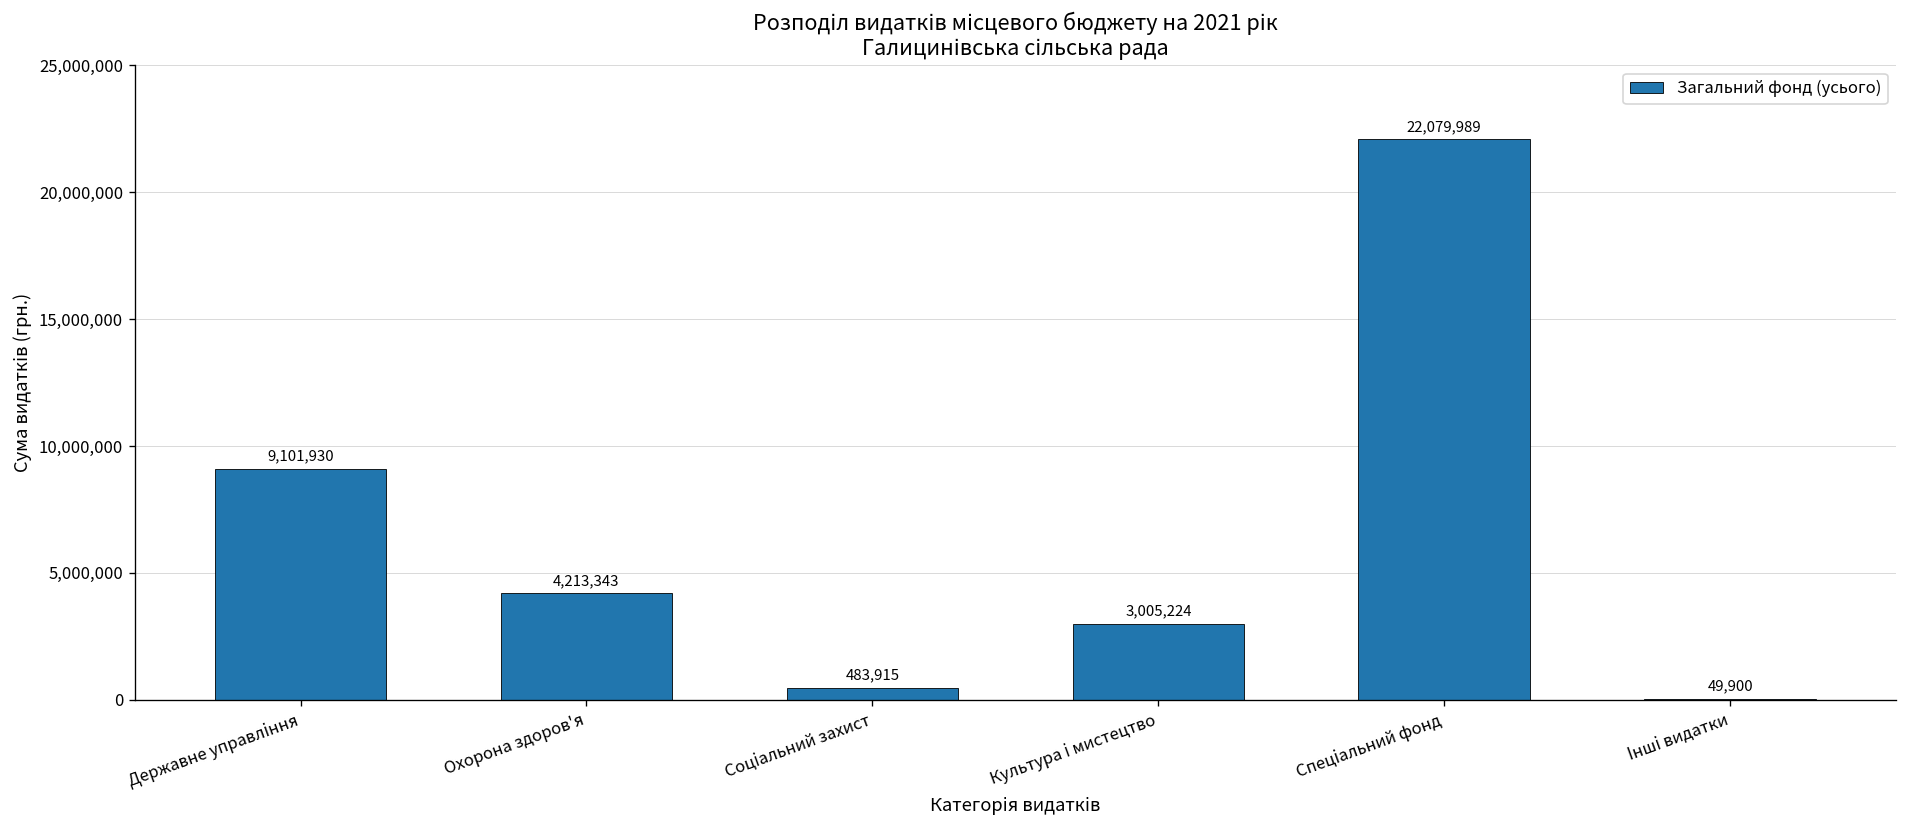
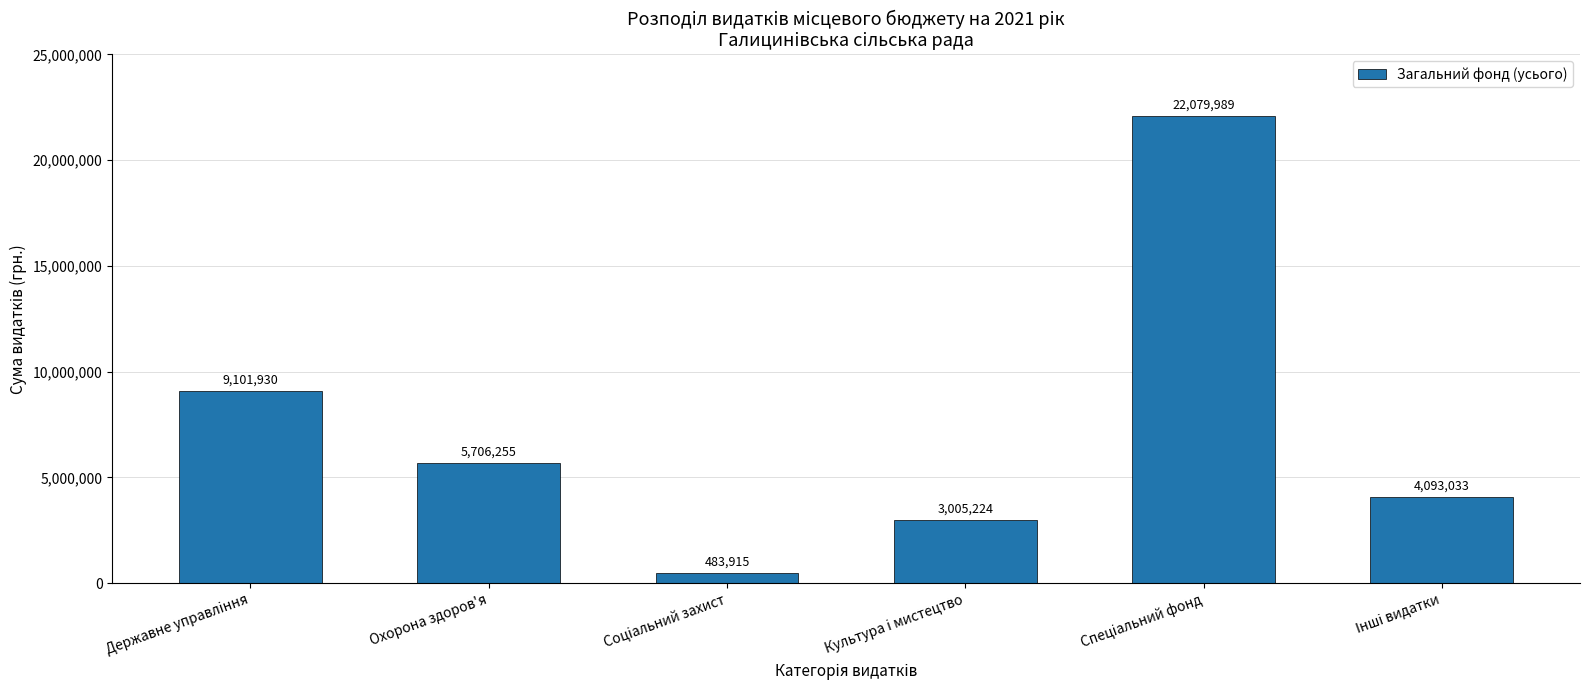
  {
    "Державне управління": "9,101,930",
-   "Охорона здоров'я": "4,213,343",
+   "Охорона здоров'я": "5,706,255",
    "Соціальний захист": "483,915",
    "Культура і мистецтво": "3,005,224",
    "Спеціальний фонд": "22,079,989",
-   "Інші видатки": "49,900"
+   "Інші видатки": "4,093,033"
  }
